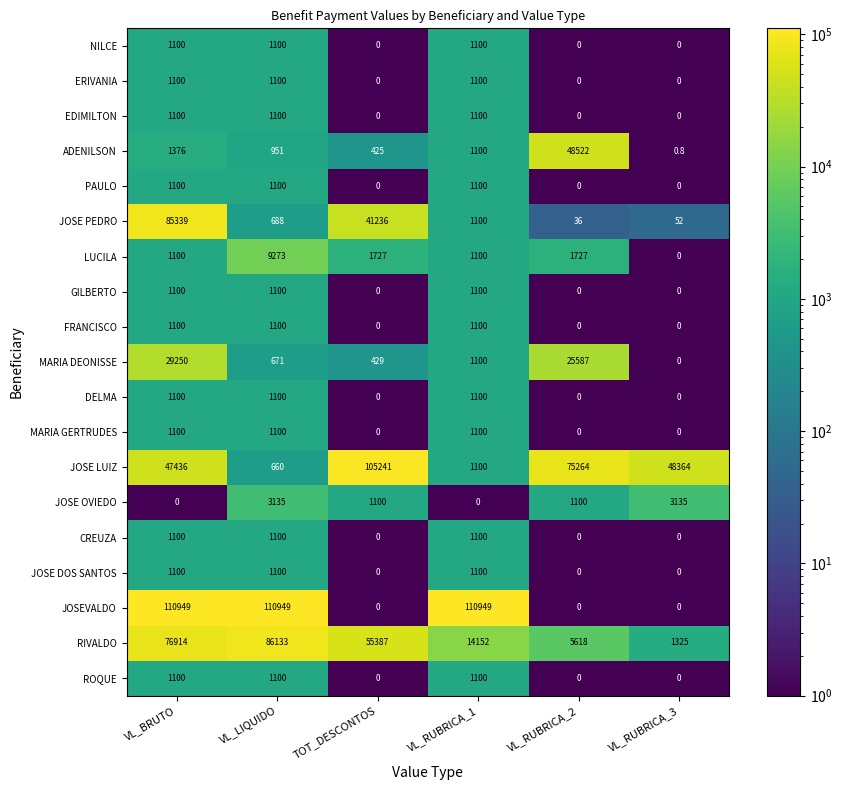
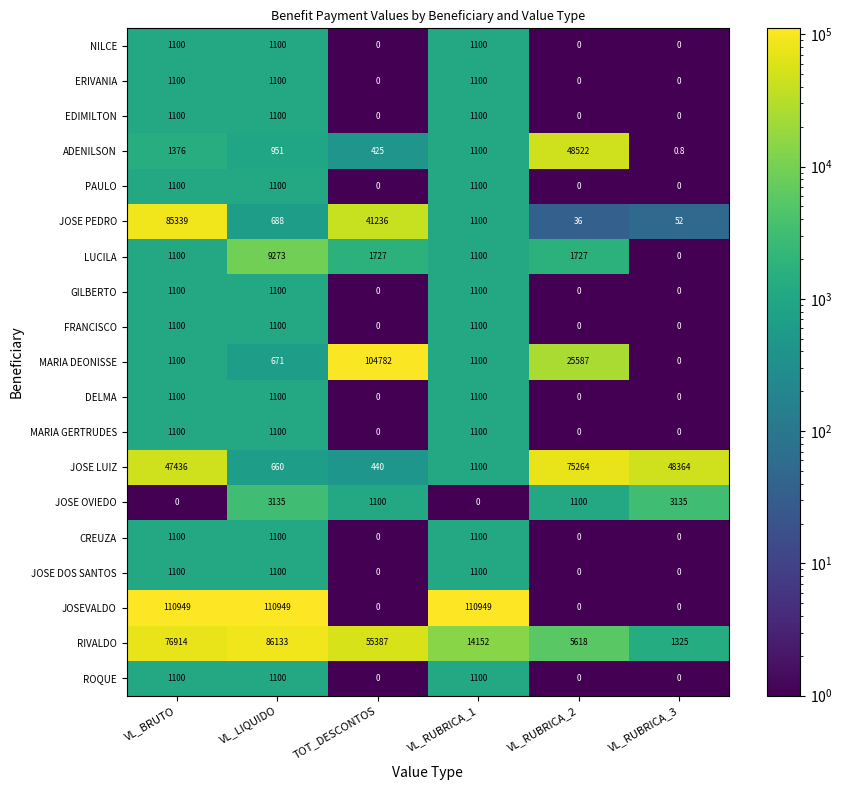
  {
    "NILCE": {
      "VL_BRUTO": 1100,
      "VL_LIQUIDO": 1100,
      "TOT_DESCONTOS": 0,
      "VL_RUBRICA_1": 1100,
      "VL_RUBRICA_2": 0,
      "VL_RUBRICA_3": 0
    },
    "ERIVANIA": {
      "VL_BRUTO": 1100,
      "VL_LIQUIDO": 1100,
      "TOT_DESCONTOS": 0,
      "VL_RUBRICA_1": 1100,
      "VL_RUBRICA_2": 0,
      "VL_RUBRICA_3": 0
    },
    "EDIMILTON": {
      "VL_BRUTO": 1100,
      "VL_LIQUIDO": 1100,
      "TOT_DESCONTOS": 0,
      "VL_RUBRICA_1": 1100,
      "VL_RUBRICA_2": 0,
      "VL_RUBRICA_3": 0
    },
    "ADENILSON": {
      "VL_BRUTO": 1376,
      "VL_LIQUIDO": 951,
      "TOT_DESCONTOS": 425,
      "VL_RUBRICA_1": 1100,
      "VL_RUBRICA_2": 48522,
      "VL_RUBRICA_3": 0.8
    },
    "PAULO": {
      "VL_BRUTO": 1100,
      "VL_LIQUIDO": 1100,
      "TOT_DESCONTOS": 0,
      "VL_RUBRICA_1": 1100,
      "VL_RUBRICA_2": 0,
      "VL_RUBRICA_3": 0
    },
    "JOSE PEDRO": {
      "VL_BRUTO": 85339,
      "VL_LIQUIDO": 688,
      "TOT_DESCONTOS": 41236,
      "VL_RUBRICA_1": 1100,
      "VL_RUBRICA_2": 36,
      "VL_RUBRICA_3": 52
    },
    "LUCILA": {
      "VL_BRUTO": 1100,
      "VL_LIQUIDO": 9273,
      "TOT_DESCONTOS": 1727,
      "VL_RUBRICA_1": 1100,
      "VL_RUBRICA_2": 1727,
      "VL_RUBRICA_3": 0
    },
    "GILBERTO": {
      "VL_BRUTO": 1100,
      "VL_LIQUIDO": 1100,
      "TOT_DESCONTOS": 0,
      "VL_RUBRICA_1": 1100,
      "VL_RUBRICA_2": 0,
      "VL_RUBRICA_3": 0
    },
    "FRANCISCO": {
      "VL_BRUTO": 1100,
      "VL_LIQUIDO": 1100,
      "TOT_DESCONTOS": 0,
      "VL_RUBRICA_1": 1100,
      "VL_RUBRICA_2": 0,
      "VL_RUBRICA_3": 0
    },
    "MARIA DEONISSE": {
-     "VL_BRUTO": 29250,
+     "VL_BRUTO": 1100,
      "VL_LIQUIDO": 671,
-     "TOT_DESCONTOS": 429,
+     "TOT_DESCONTOS": 104782,
      "VL_RUBRICA_1": 1100,
      "VL_RUBRICA_2": 25587,
      "VL_RUBRICA_3": 0
    },
    "DELMA": {
      "VL_BRUTO": 1100,
      "VL_LIQUIDO": 1100,
      "TOT_DESCONTOS": 0,
      "VL_RUBRICA_1": 1100,
      "VL_RUBRICA_2": 0,
      "VL_RUBRICA_3": 0
    },
    "MARIA GERTRUDES": {
      "VL_BRUTO": 1100,
      "VL_LIQUIDO": 1100,
      "TOT_DESCONTOS": 0,
      "VL_RUBRICA_1": 1100,
      "VL_RUBRICA_2": 0,
      "VL_RUBRICA_3": 0
    },
    "JOSE LUIZ": {
      "VL_BRUTO": 47436,
      "VL_LIQUIDO": 660,
-     "TOT_DESCONTOS": 105241,
+     "TOT_DESCONTOS": 440,
      "VL_RUBRICA_1": 1100,
      "VL_RUBRICA_2": 75264,
      "VL_RUBRICA_3": 48364
    },
    "JOSE OVIEDO": {
      "VL_BRUTO": 0,
      "VL_LIQUIDO": 3135,
      "TOT_DESCONTOS": 1100,
      "VL_RUBRICA_1": 0,
      "VL_RUBRICA_2": 1100,
      "VL_RUBRICA_3": 3135
    },
    "CREUZA": {
      "VL_BRUTO": 1100,
      "VL_LIQUIDO": 1100,
      "TOT_DESCONTOS": 0,
      "VL_RUBRICA_1": 1100,
      "VL_RUBRICA_2": 0,
      "VL_RUBRICA_3": 0
    },
    "JOSE DOS SANTOS": {
      "VL_BRUTO": 1100,
      "VL_LIQUIDO": 1100,
      "TOT_DESCONTOS": 0,
      "VL_RUBRICA_1": 1100,
      "VL_RUBRICA_2": 0,
      "VL_RUBRICA_3": 0
    },
    "JOSEVALDO": {
      "VL_BRUTO": 110949,
      "VL_LIQUIDO": 110949,
      "TOT_DESCONTOS": 0,
      "VL_RUBRICA_1": 110949,
      "VL_RUBRICA_2": 0,
      "VL_RUBRICA_3": 0
    },
    "RIVALDO": {
      "VL_BRUTO": 76914,
      "VL_LIQUIDO": 86133,
      "TOT_DESCONTOS": 55387,
      "VL_RUBRICA_1": 14152,
      "VL_RUBRICA_2": 5618,
      "VL_RUBRICA_3": 1325
    },
    "ROQUE": {
      "VL_BRUTO": 1100,
      "VL_LIQUIDO": 1100,
      "TOT_DESCONTOS": 0,
      "VL_RUBRICA_1": 1100,
      "VL_RUBRICA_2": 0,
      "VL_RUBRICA_3": 0
    }
  }
